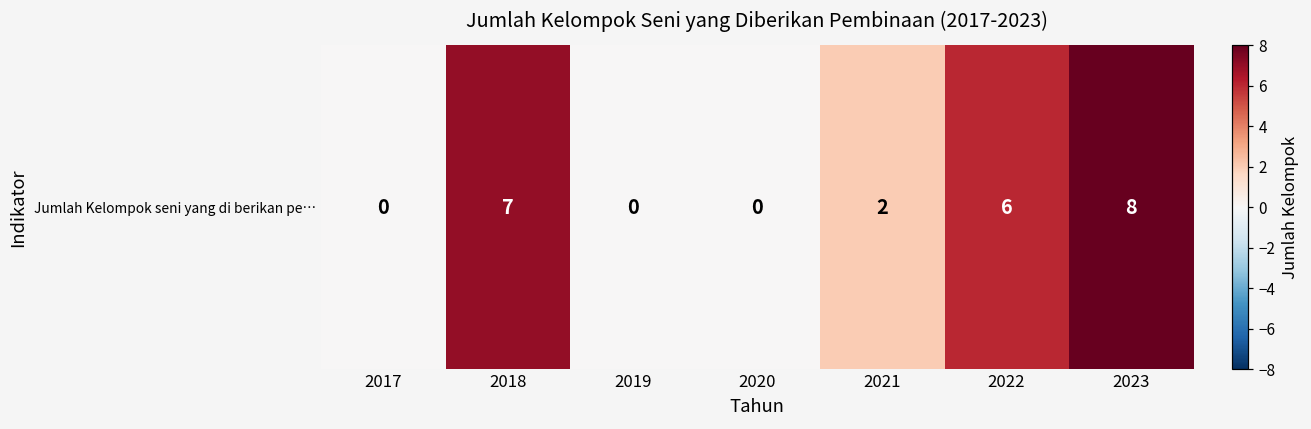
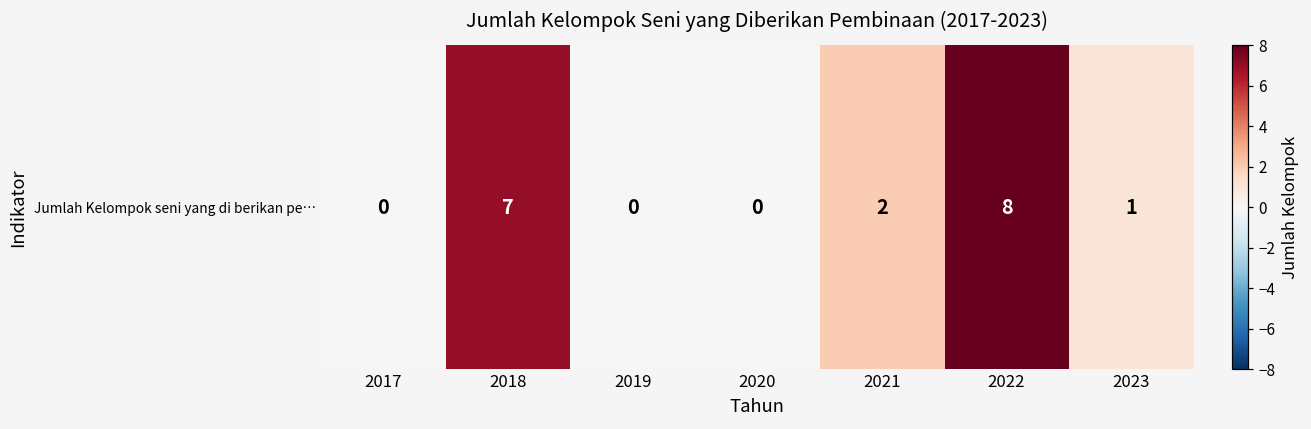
  {
    "Jumlah Kelompok seni yang di berikan pe…": {
      "2017": 0,
      "2018": 7,
      "2019": 0,
      "2020": 0,
      "2021": 2,
-     "2022": 6,
-     "2023": 8
+     "2022": 8,
+     "2023": 1
    }
  }
